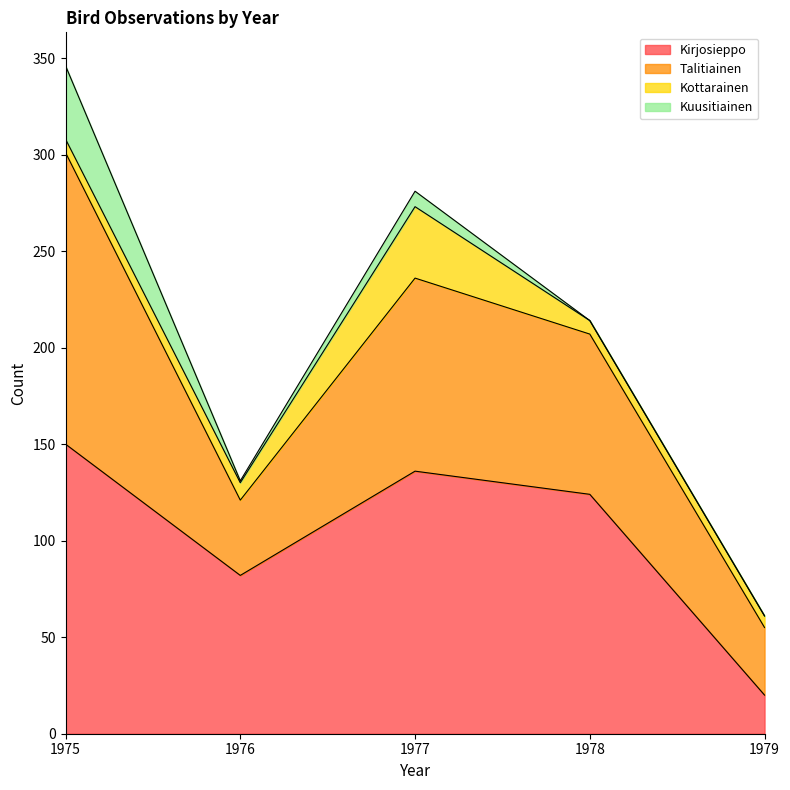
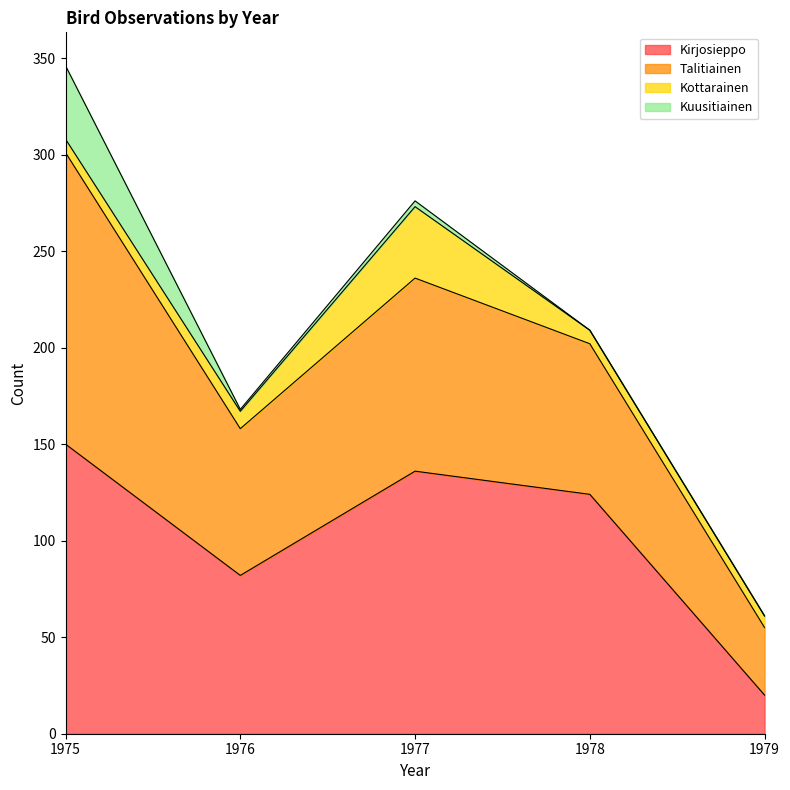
  {
    "Kirjosieppo": {
      "1975": 150,
      "1976": 82,
      "1977": 136,
      "1978": 124,
      "1979": 20
    },
    "Talitiainen": {
      "1975": 151,
-     "1976": 39,
+     "1976": 76,
      "1977": 100,
-     "1978": 83,
+     "1978": 78,
      "1979": 35
    },
    "Kottarainen": {
      "1975": 7,
      "1977": 37
    },
    "Kuusitiainen": {
      "1975": 38,
-     "1977": 8
+     "1977": 3
    }
  }
